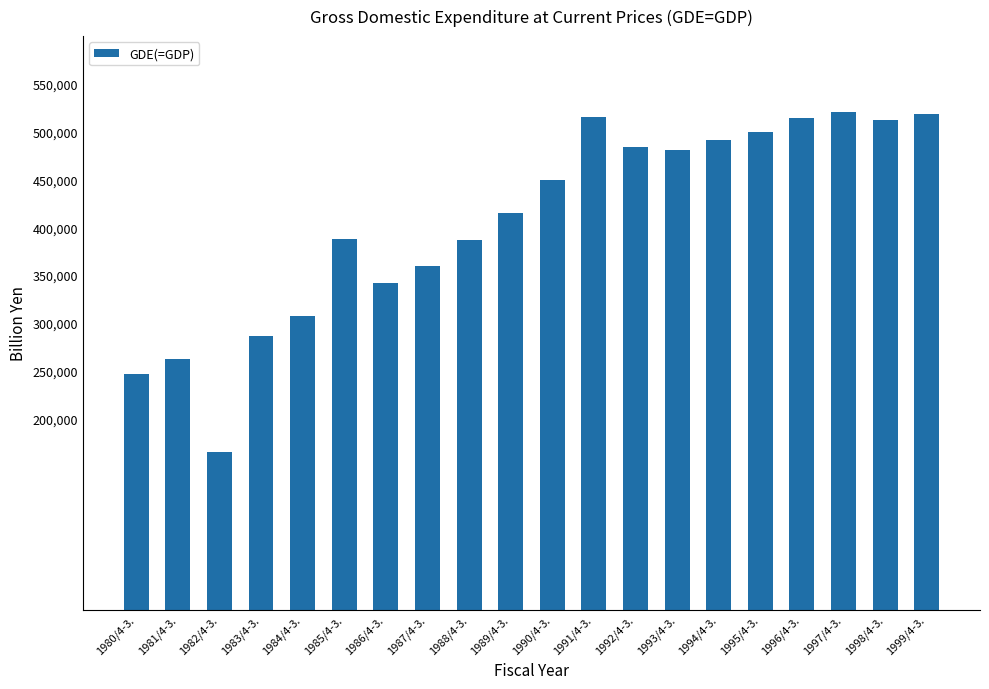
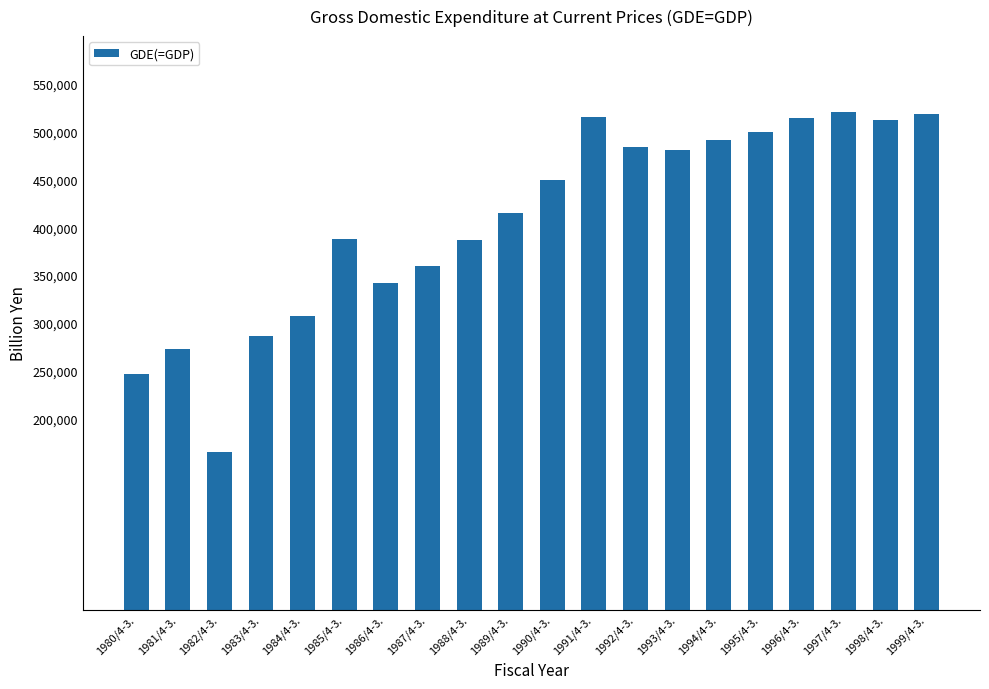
  {
    "1980/4-3.": "250,000",
-   "1981/4-3.": "260,000",
+   "1981/4-3.": "270,000",
    "1982/4-3.": "170,000",
    "1983/4-3.": "290,000",
    "1984/4-3.": "310,000",
    "1985/4-3.": "390,000",
    "1986/4-3.": "340,000",
    "1987/4-3.": "360,000",
    "1988/4-3.": "390,000",
    "1989/4-3.": "410,000",
    "1990/4-3.": "450,000",
    "1991/4-3.": "510,000",
    "1992/4-3.": "480,000",
    "1993/4-3.": "480,000",
    "1994/4-3.": "490,000",
    "1995/4-3.": "500,000",
    "1996/4-3.": "510,000",
    "1997/4-3.": "520,000",
    "1998/4-3.": "510,000",
    "1999/4-3.": "520,000"
  }
